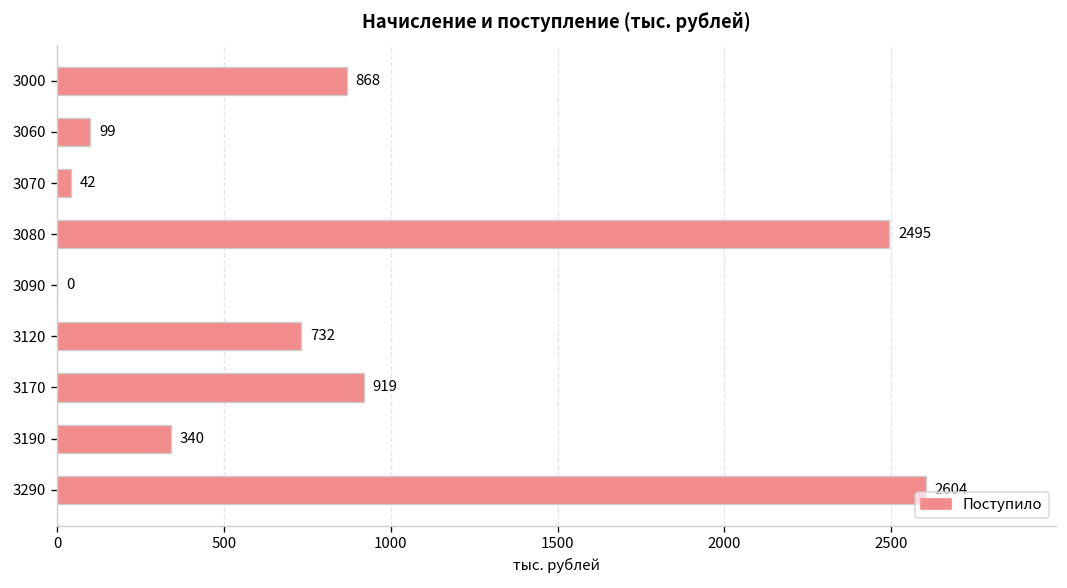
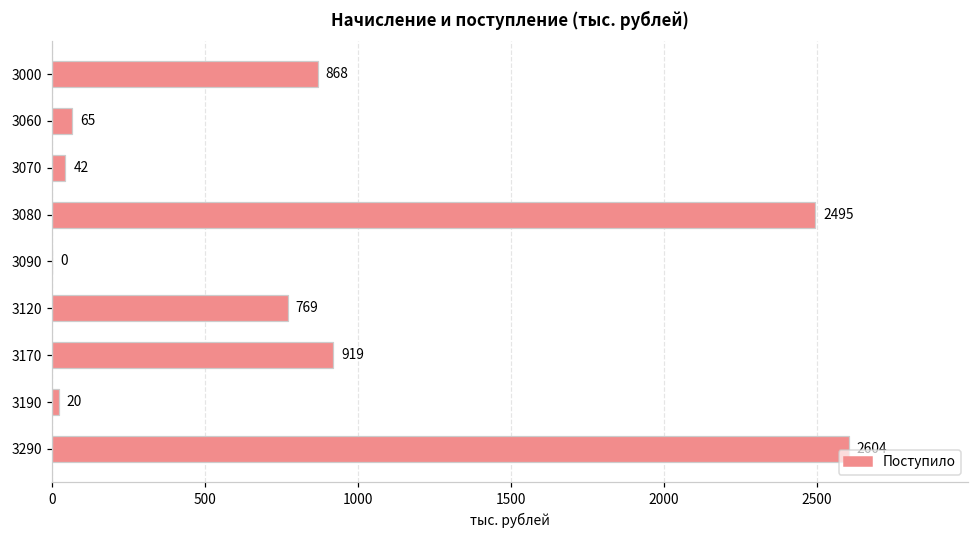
  {
    "3000": 868,
-   "3060": 99,
+   "3060": 65,
    "3070": 42,
    "3080": 2495,
    "3090": 0,
-   "3120": 732,
+   "3120": 769,
    "3170": 919,
-   "3190": 340
+   "3190": 20
  }
